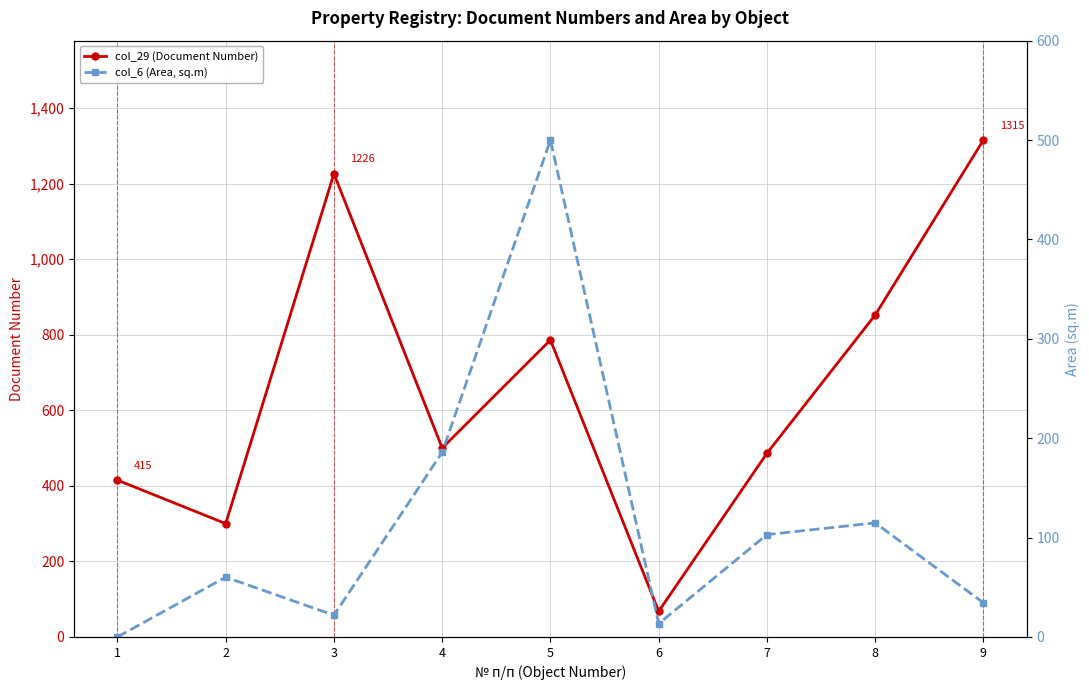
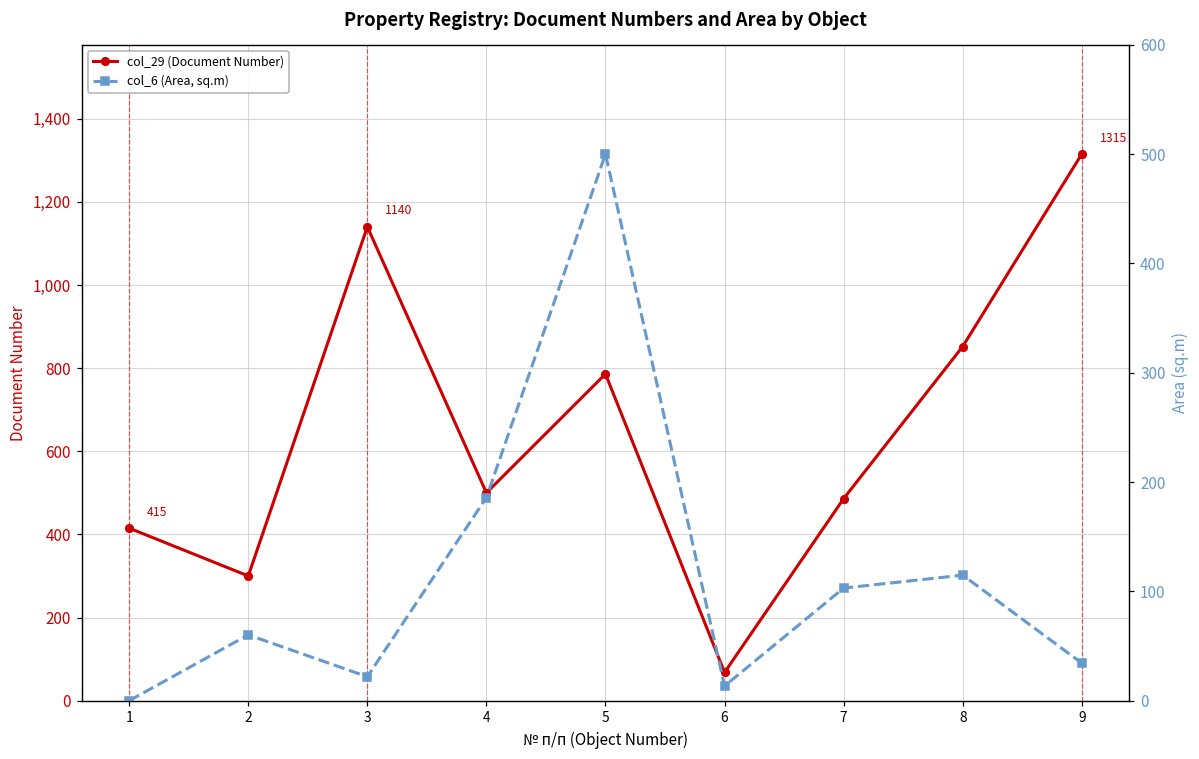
  {
    "col_29 (Document Number)": {
      "1": 415,
-     "3": 1226,
+     "3": 1140,
      "9": 1315
    }
  }
